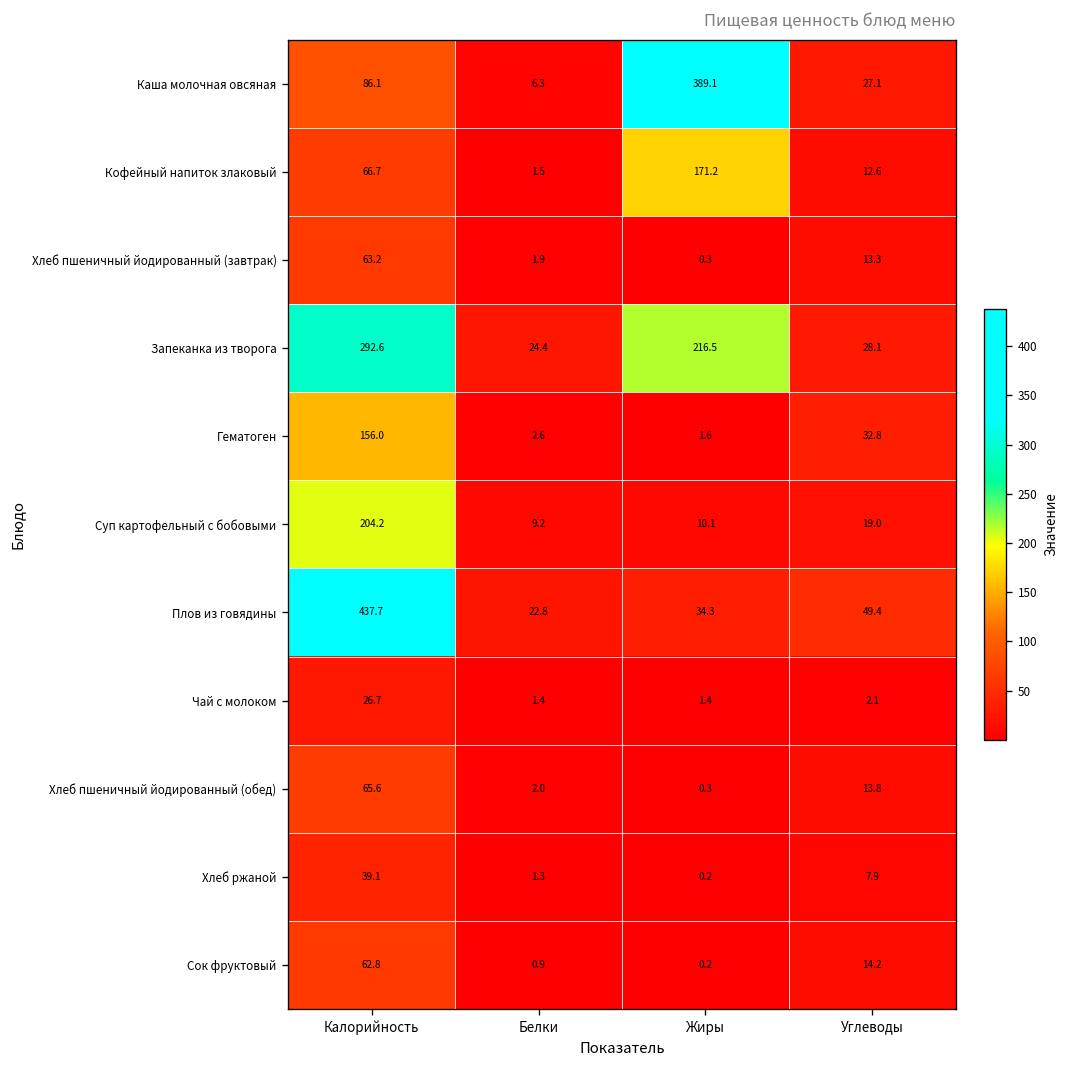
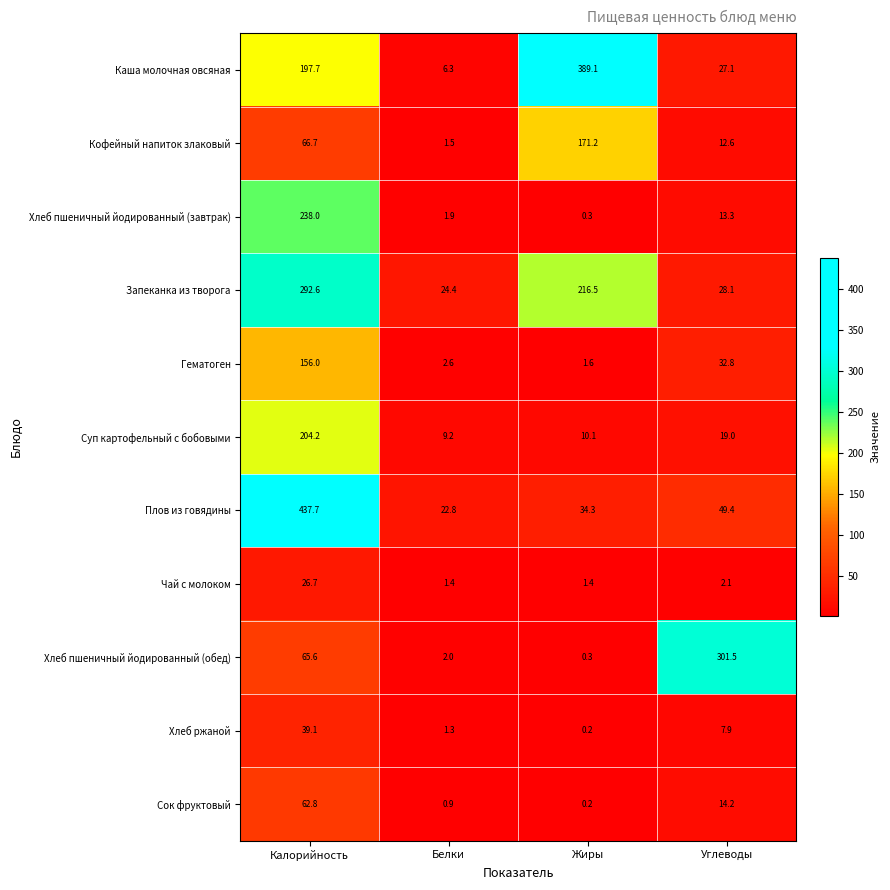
  {
    "Каша молочная овсяная": {
-     "Калорийность": 86.1,
+     "Калорийность": 197.7,
      "Белки": 6.3,
      "Жиры": 389.1,
      "Углеводы": 27.1
    },
    "Кофейный напиток злаковый": {
      "Калорийность": 66.7,
      "Белки": 1.5,
      "Жиры": 171.2,
      "Углеводы": 12.6
    },
    "Хлеб пшеничный йодированный (завтрак)": {
-     "Калорийность": 63.2,
+     "Калорийность": 238.0,
      "Белки": 1.9,
      "Жиры": 0.3,
      "Углеводы": 13.3
    },
    "Запеканка из творога": {
      "Калорийность": 292.6,
      "Белки": 24.4,
      "Жиры": 216.5,
      "Углеводы": 28.1
    },
    "Гематоген": {
      "Калорийность": 156.0,
      "Белки": 2.6,
      "Жиры": 1.6,
      "Углеводы": 32.8
    },
    "Суп картофельный с бобовыми": {
      "Калорийность": 204.2,
      "Белки": 9.2,
      "Жиры": 10.1,
      "Углеводы": 19.0
    },
    "Плов из говядины": {
      "Калорийность": 437.7,
      "Белки": 22.8,
      "Жиры": 34.3,
      "Углеводы": 49.4
    },
    "Чай с молоком": {
      "Калорийность": 26.7,
      "Белки": 1.4,
      "Жиры": 1.4,
      "Углеводы": 2.1
    },
    "Хлеб пшеничный йодированный (обед)": {
      "Калорийность": 65.6,
      "Белки": 2.0,
      "Жиры": 0.3,
-     "Углеводы": 13.8
+     "Углеводы": 301.5
    },
    "Хлеб ржаной": {
      "Калорийность": 39.1,
      "Белки": 1.3,
      "Жиры": 0.2,
      "Углеводы": 7.9
    },
    "Сок фруктовый": {
      "Калорийность": 62.8,
      "Белки": 0.9,
      "Жиры": 0.2,
      "Углеводы": 14.2
    }
  }
